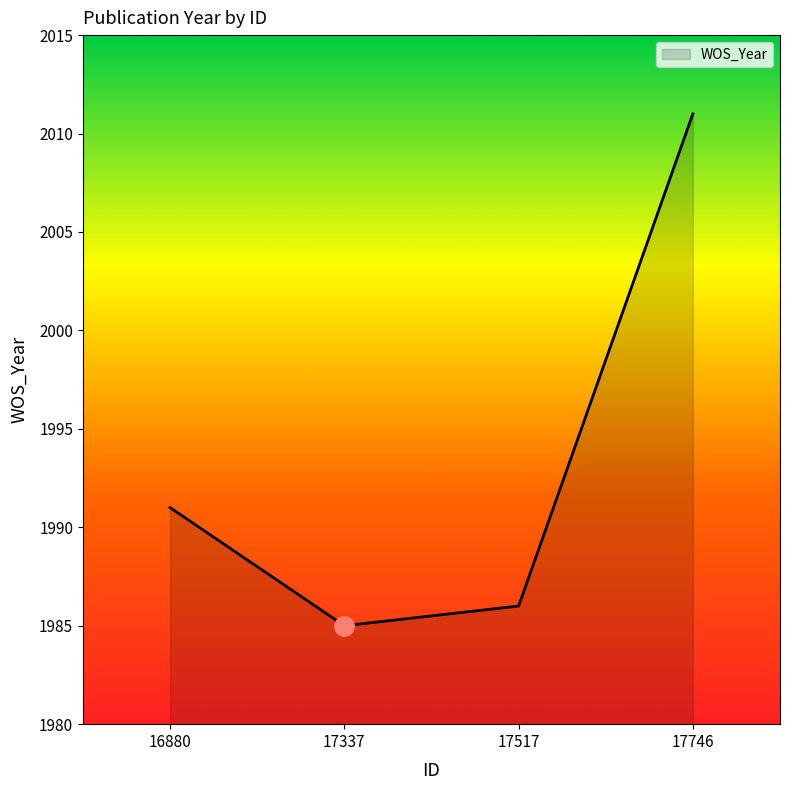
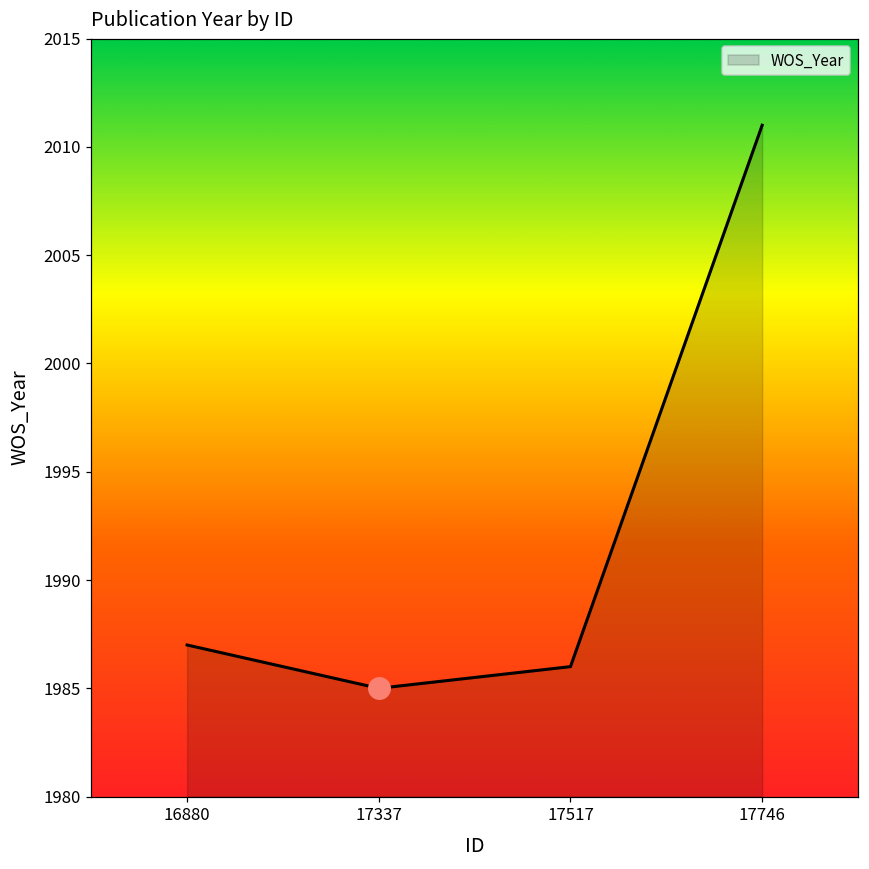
  {
    "WOS_Year": {
-     "16880": 1991,
+     "16880": 1987,
      "17517": 1986,
      "17746": 2011
    }
  }
